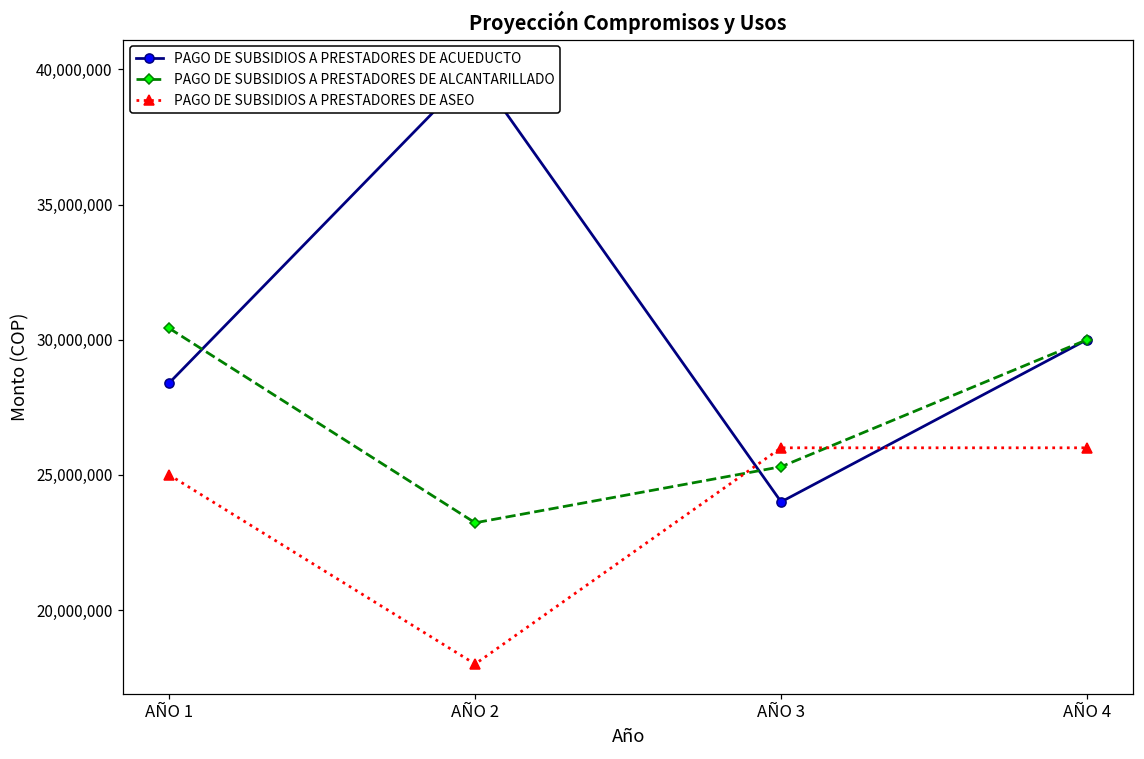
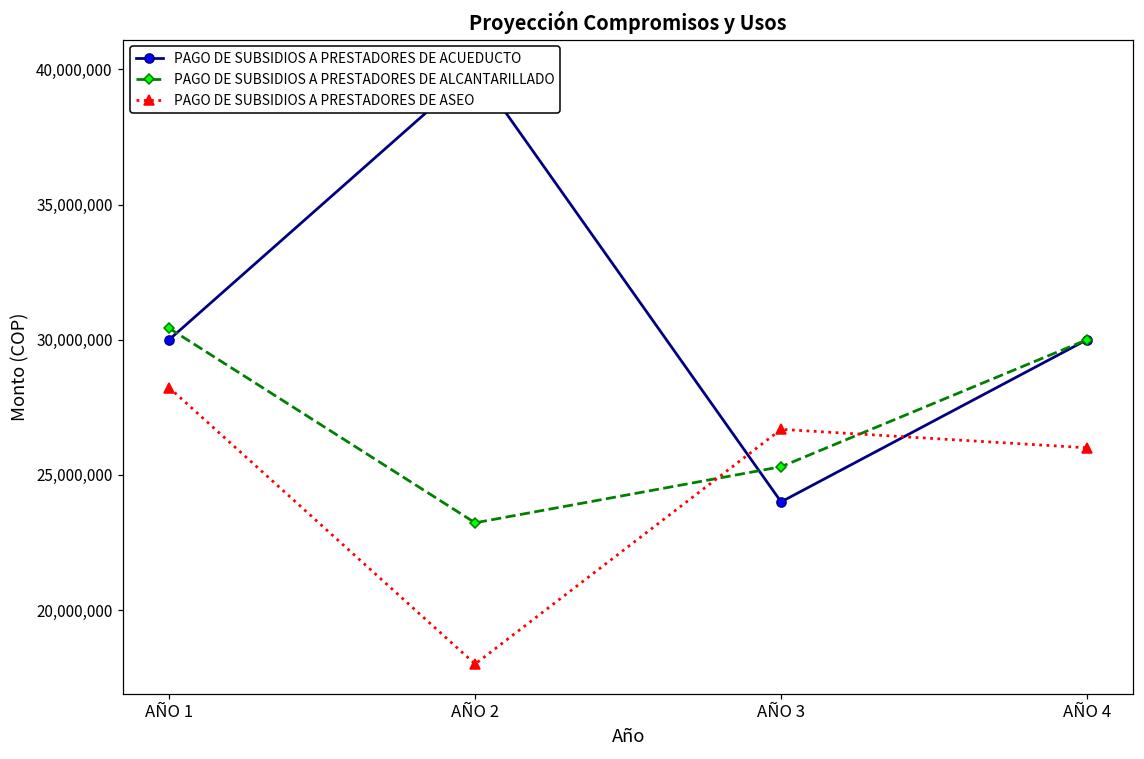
  {
    "PAGO DE SUBSIDIOS A PRESTADORES DE ACUEDUCTO": {
-     "AÑO 1": "28,400,000",
+     "AÑO 1": "30,000,000",
      "AÑO 3": "24,000,000"
    },
    "PAGO DE SUBSIDIOS A PRESTADORES DE ALCANTARILLADO": {
      "AÑO 1": "30,400,000",
      "AÑO 2": "23,200,000",
      "AÑO 3": "25,300,000"
    },
    "PAGO DE SUBSIDIOS A PRESTADORES DE ASEO": {
-     "AÑO 1": "25,000,000",
+     "AÑO 1": "28,200,000",
      "AÑO 2": "18,000,000",
-     "AÑO 3": "26,000,000",
+     "AÑO 3": "26,700,000",
      "AÑO 4": "26,000,000"
    }
  }
